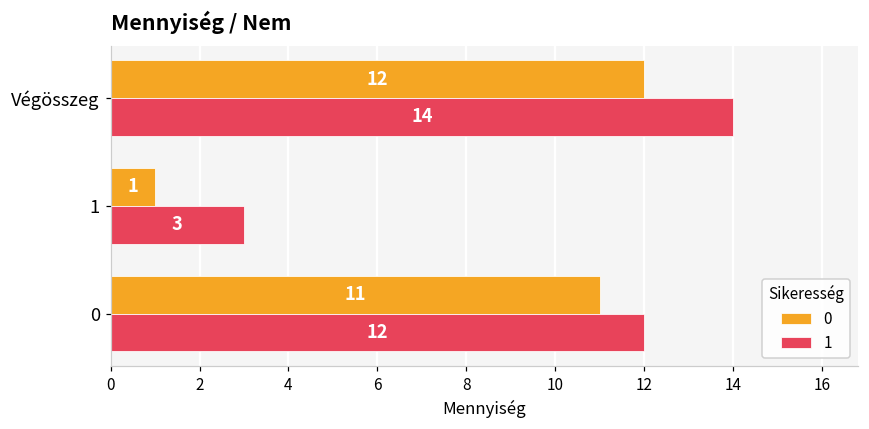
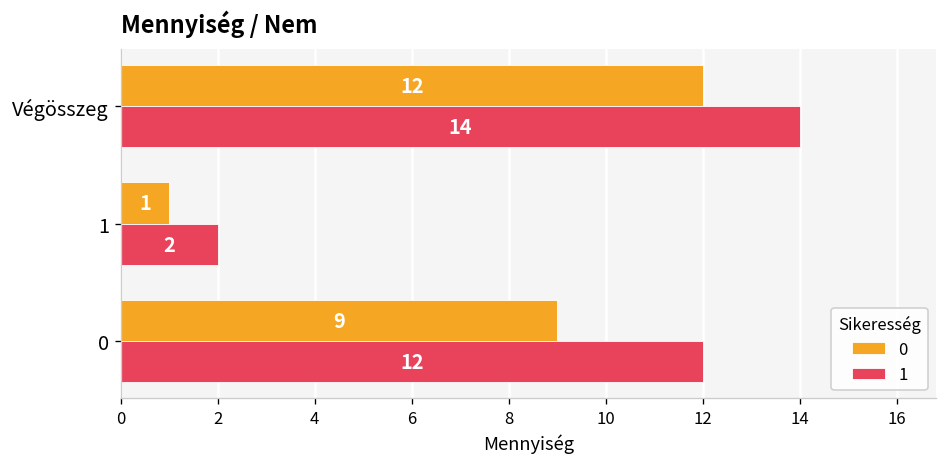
  {
    "0": {
      "Végösszeg": 12,
      "1": 1,
-     "0": 11
+     "0": 9
    },
    "1": {
      "Végösszeg": 14,
-     "1": 3,
+     "1": 2,
      "0": 12
    }
  }
